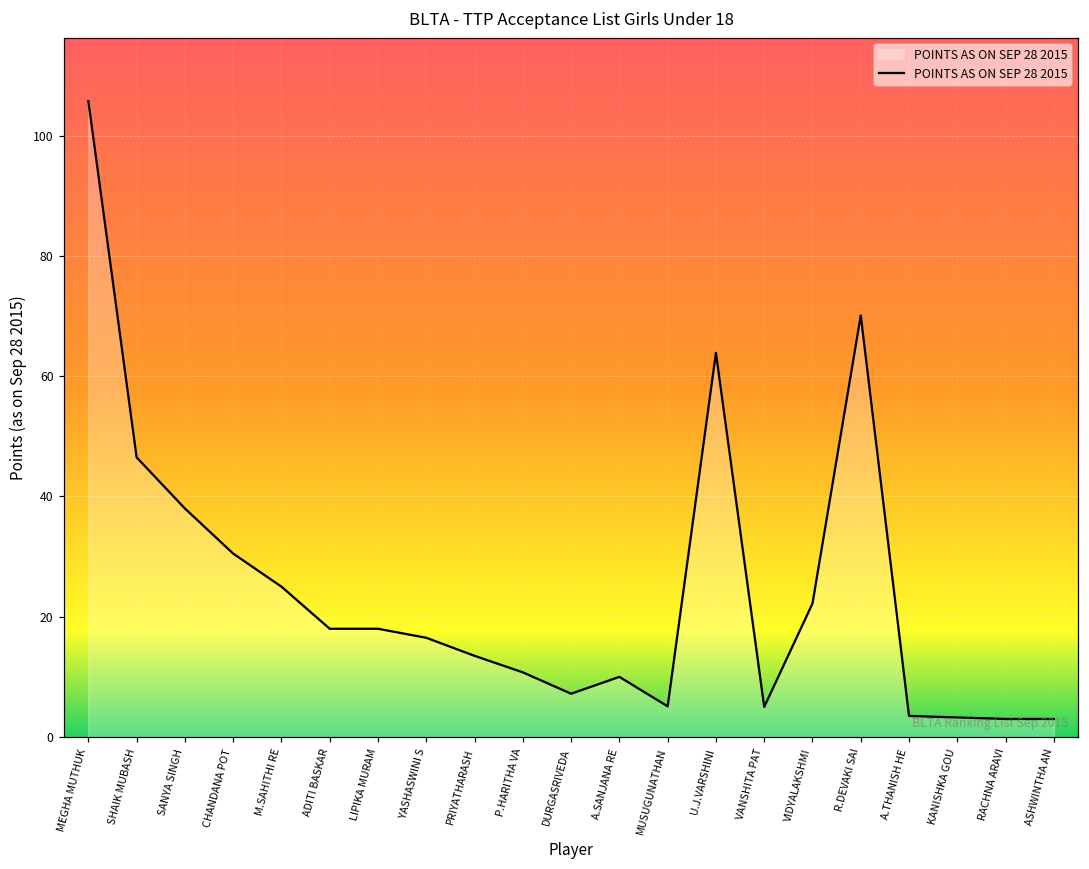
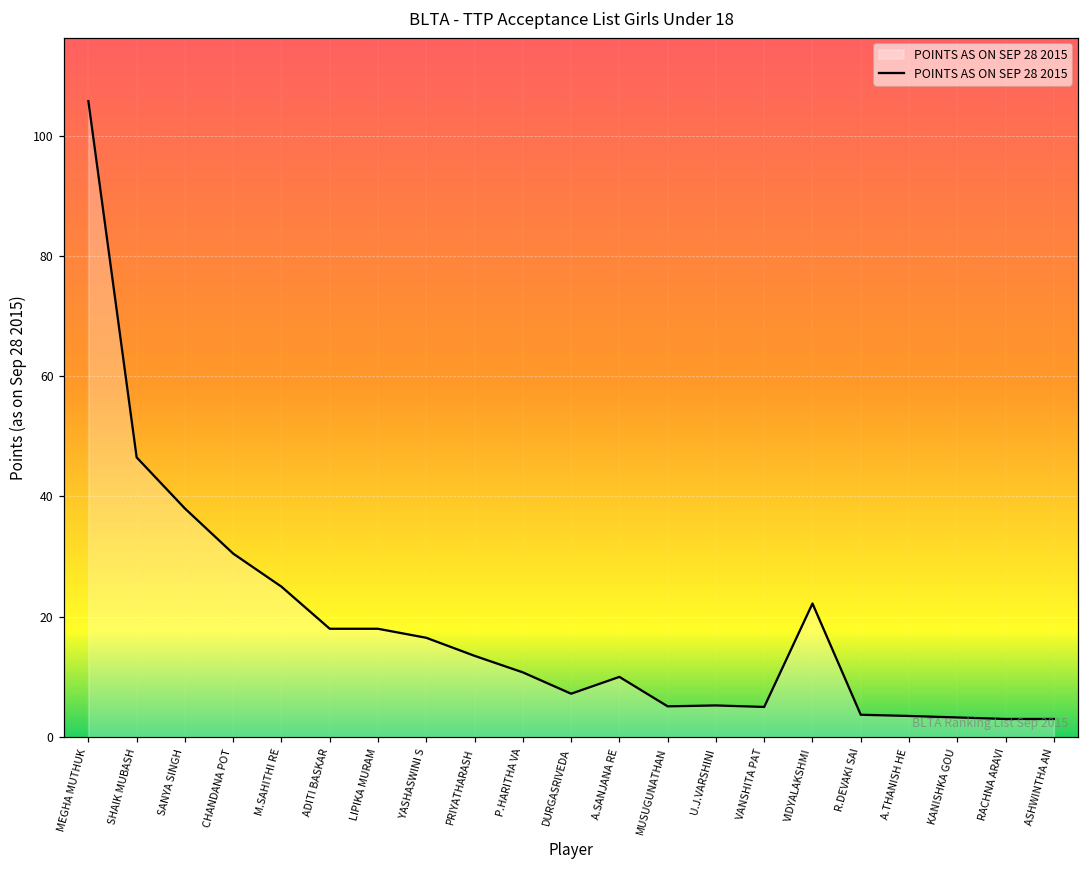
  {
    "MEGHA MUTHUK": 106,
    "SHAIK MUBASH": 47,
    "SANYA SINGH": 38,
    "CHANDANA POT": 31,
    "M.SAHITHI RE": 25,
    "ADITI BASKAR": 18,
    "LIPIKA MURAM": 18,
    "YASHASWINI S": 17,
    "PRIYATHARASH": 14,
    "P.HARITHA VA": 11,
    "DURGASRIVEDA": 7,
    "A.SANJANA RE": 10,
    "MUSUGUNATHAN": 5,
-   "U.J.VARSHINI": 64,
+   "U.J.VARSHINI": 5,
    "VANSHITA PAT": 5,
    "VIDYALAKSHMI": 22,
-   "R.DEVAKI SAI": 70,
+   "R.DEVAKI SAI": 4,
    "A.THANISH HE": 4,
    "KANISHKA GOU": 3
  }
